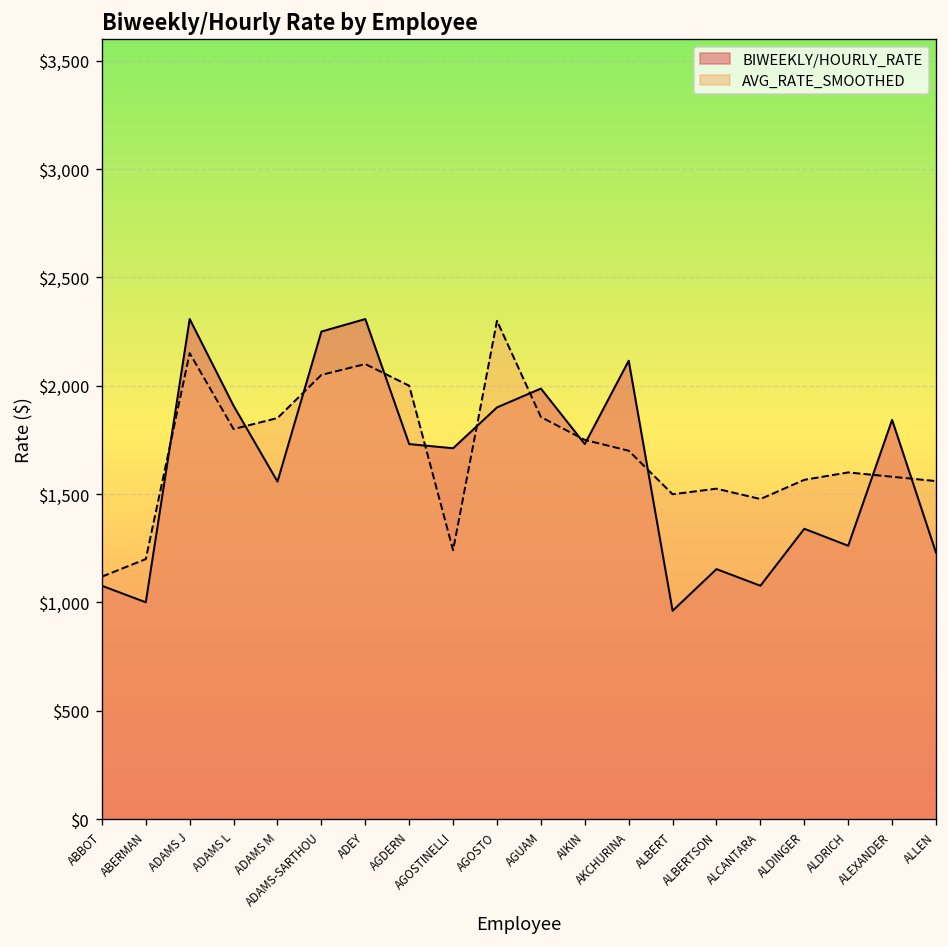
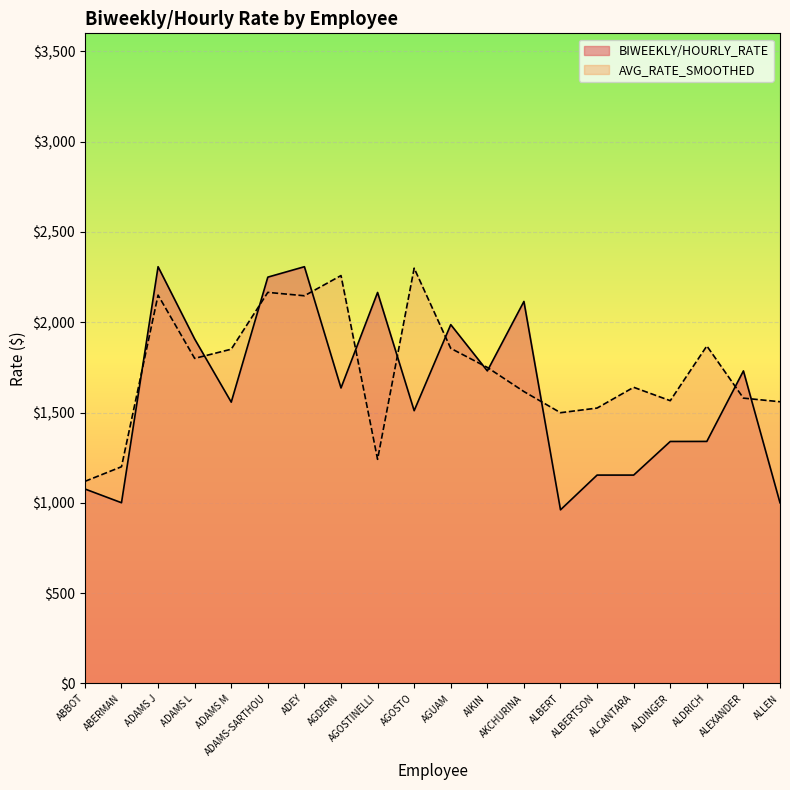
  {
    "BIWEEKLY/HOURLY_RATE": {
      "ABBOT": "$1,080",
      "ABERMAN": "$1,000",
      "ADAMS J": "$2,310",
      "ADAMS L": "$1,910",
      "ADAMS M": "$1,560",
      "ADAMS-SARTHOU": "$2,250",
      "ADEY": "$2,310",
-     "AGDERN": "$1,730",
-     "AGOSTINELLI": "$1,710",
-     "AGOSTO": "$1,900",
+     "AGDERN": "$1,640",
+     "AGOSTINELLI": "$2,170",
+     "AGOSTO": "$1,510",
      "AGUAM": "$1,990",
      "AIKIN": "$1,730",
      "AKCHURINA": "$2,120",
      "ALBERT": "$960",
      "ALBERTSON": "$1,150",
-     "ALCANTARA": "$1,080",
+     "ALCANTARA": "$1,150",
      "ALDINGER": "$1,340",
-     "ALDRICH": "$1,260",
-     "ALEXANDER": "$1,840",
-     "ALLEN": "$1,230"
+     "ALDRICH": "$1,340",
+     "ALEXANDER": "$1,730",
+     "ALLEN": "$1,000"
    },
    "AVG_RATE_SMOOTHED": {
      "ABBOT": "$1,120",
      "ABERMAN": "$1,200",
      "ADAMS J": "$2,150",
      "ADAMS L": "$1,800",
      "ADAMS M": "$1,850",
-     "ADAMS-SARTHOU": "$2,050",
-     "ADEY": "$2,100",
-     "AGDERN": "$2,000",
+     "ADAMS-SARTHOU": "$2,170",
+     "ADEY": "$2,150",
+     "AGDERN": "$2,260",
      "AGOSTINELLI": "$1,240",
      "AGOSTO": "$2,300",
      "AGUAM": "$1,860",
      "AIKIN": "$1,750",
-     "AKCHURINA": "$1,700",
+     "AKCHURINA": "$1,620",
      "ALBERT": "$1,500",
      "ALBERTSON": "$1,530",
-     "ALCANTARA": "$1,480",
+     "ALCANTARA": "$1,640",
      "ALDINGER": "$1,570",
-     "ALDRICH": "$1,600",
+     "ALDRICH": "$1,870",
      "ALEXANDER": "$1,580",
      "ALLEN": "$1,560"
    }
  }
